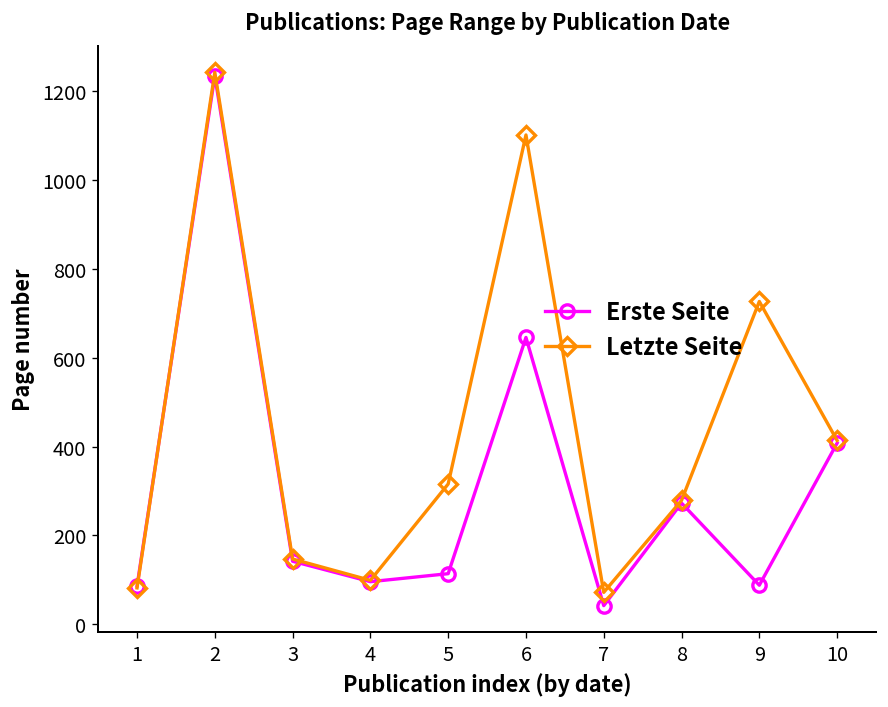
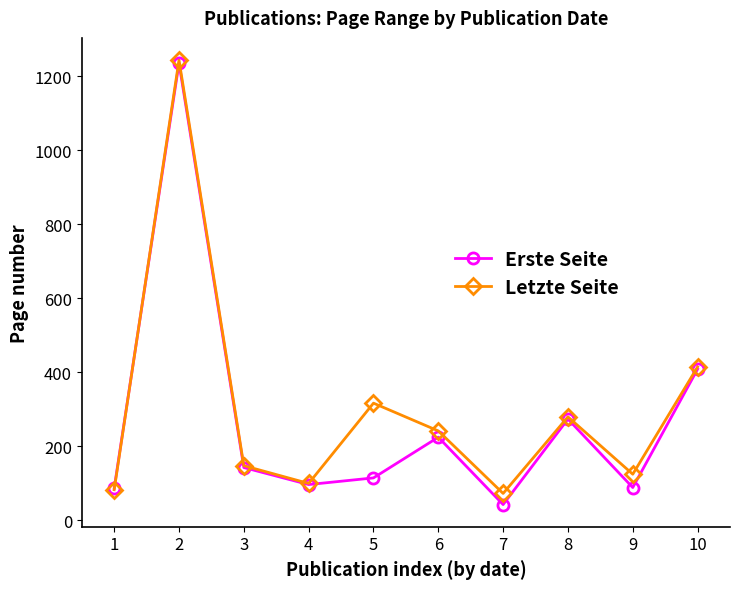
  {
    "Erste Seite": {
      "2": 1240,
      "5": 110,
-     "6": 650,
+     "6": 220,
      "7": 40,
      "9": 90
    },
    "Letzte Seite": {
      "2": 1240,
      "5": 320,
-     "6": 1100,
+     "6": 240,
      "7": 70,
-     "9": 730
+     "9": 120
    }
  }
